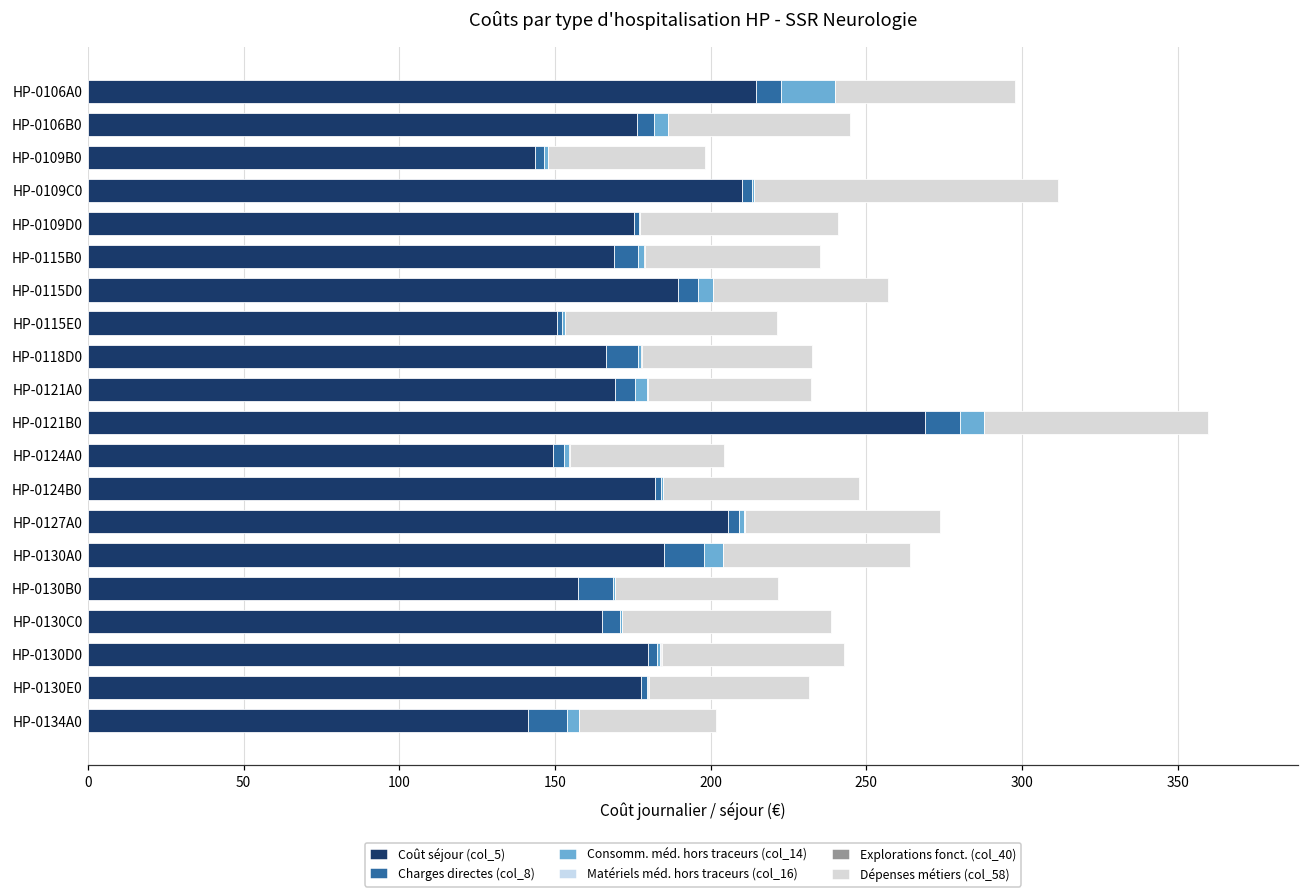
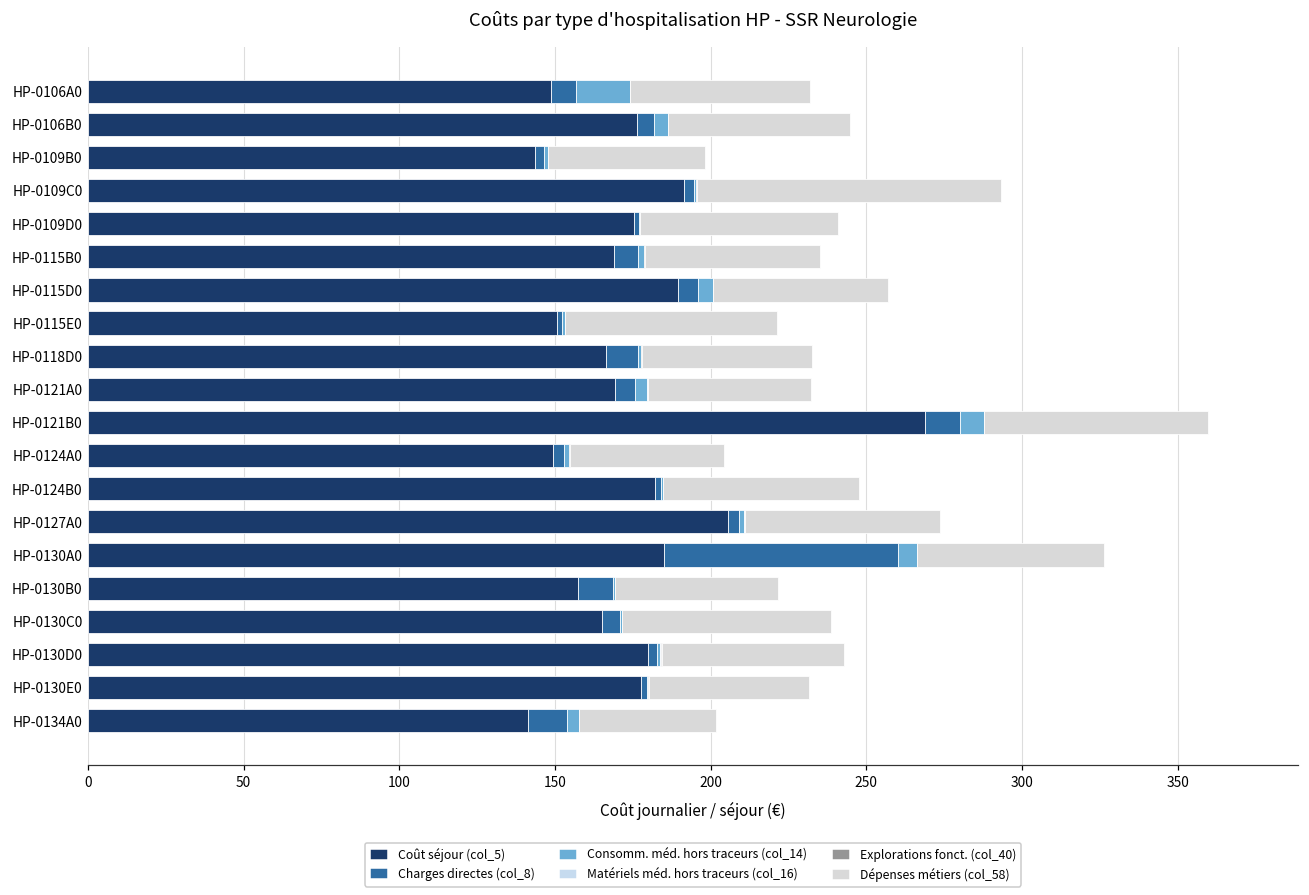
  {
    "Coût séjour (col_5)": {
-     "HP-0106A0": 215,
+     "HP-0106A0": 149,
      "HP-0106B0": 176,
      "HP-0109B0": 144,
-     "HP-0109C0": 210,
+     "HP-0109C0": 191,
      "HP-0109D0": 175,
      "HP-0115B0": 169,
      "HP-0115D0": 190,
      "HP-0115E0": 151,
      "HP-0118D0": 167,
      "HP-0121A0": 169,
      "HP-0121B0": 269,
      "HP-0124A0": 149,
      "HP-0124B0": 182,
      "HP-0127A0": 206,
      "HP-0130A0": 185,
      "HP-0130B0": 158,
      "HP-0130C0": 165,
      "HP-0130D0": 180,
      "HP-0130E0": 178,
      "HP-0134A0": 141
    },
    "Charges directes (col_8)": {
      "HP-0106A0": 8,
      "HP-0106B0": 5,
      "HP-0109B0": 3,
      "HP-0109C0": 3,
      "HP-0109D0": 2,
      "HP-0115B0": 8,
      "HP-0115D0": 6,
      "HP-0115E0": 2,
      "HP-0118D0": 10,
      "HP-0121A0": 6,
      "HP-0121B0": 11,
      "HP-0124A0": 3,
      "HP-0124B0": 2,
      "HP-0127A0": 4,
-     "HP-0130A0": 13,
+     "HP-0130A0": 75,
      "HP-0130B0": 11,
      "HP-0130C0": 6,
      "HP-0130D0": 3,
      "HP-0130E0": 2,
      "HP-0134A0": 12
    },
    "Consomm. méd. hors traceurs (col_14)": {
      "HP-0106A0": 17,
      "HP-0106B0": 4,
      "HP-0109B0": 1,
      "HP-0115B0": 2,
      "HP-0115D0": 5,
      "HP-0118D0": 1,
      "HP-0121A0": 4,
      "HP-0121B0": 8,
      "HP-0124A0": 1,
      "HP-0124B0": 1,
      "HP-0127A0": 2,
      "HP-0130A0": 6,
      "HP-0130D0": 1,
      "HP-0134A0": 4
    },
    "Explorations fonct. (col_40)": {
      "HP-0106B0": 0,
      "HP-0109D0": 0,
      "HP-0115D0": 0,
      "HP-0121B0": 0,
      "HP-0124B0": 0,
      "HP-0127A0": 0,
      "HP-0130C0": 0,
      "HP-0134A0": 0
    }
  }
